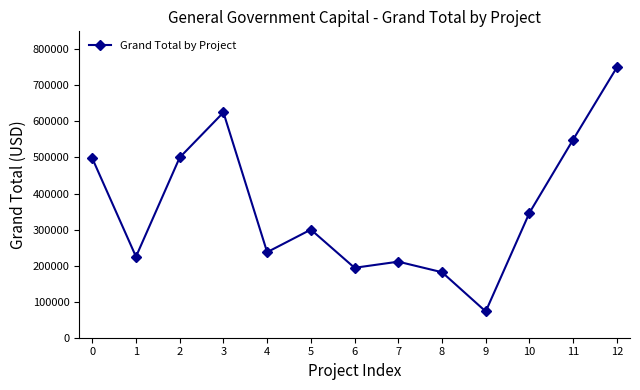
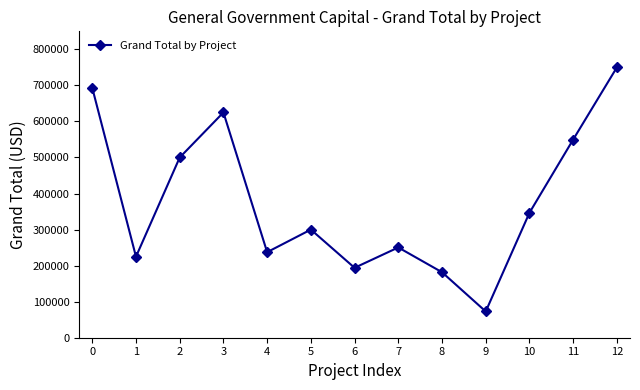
  {
-   "0": 500000,
+   "0": 690000,
    "1": 220000,
    "2": 500000,
    "3": 630000,
    "4": 240000,
    "5": 300000,
    "6": 190000,
-   "7": 210000,
+   "7": 250000,
    "8": 180000,
    "9": 70000,
    "10": 350000,
    "11": 550000,
    "12": 750000
  }
